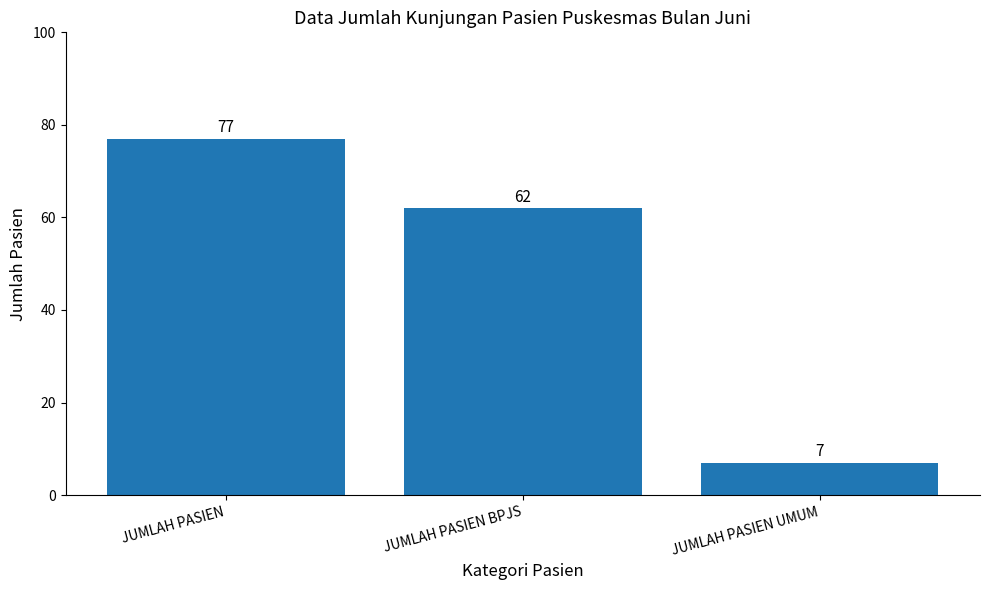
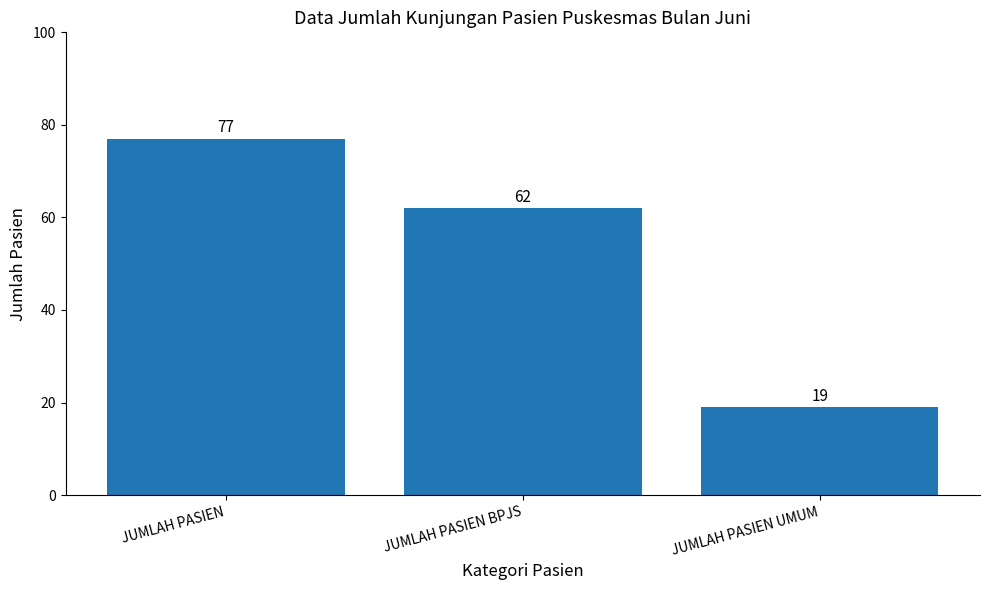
  {
    "JUMLAH PASIEN": 77,
    "JUMLAH PASIEN BPJS": 62,
-   "JUMLAH PASIEN UMUM": 7
+   "JUMLAH PASIEN UMUM": 19
  }
